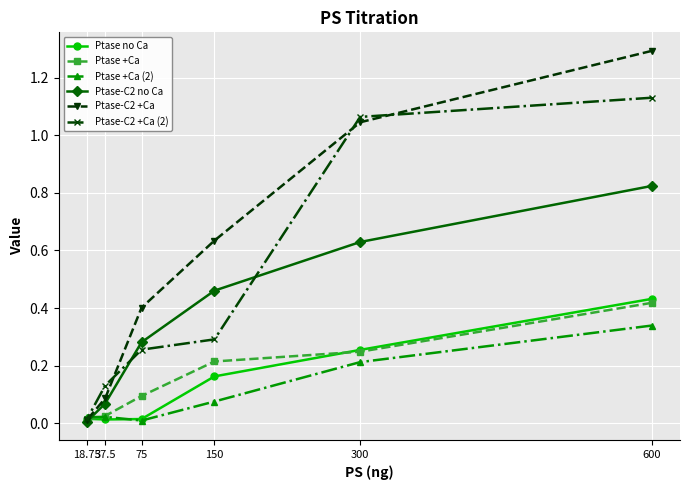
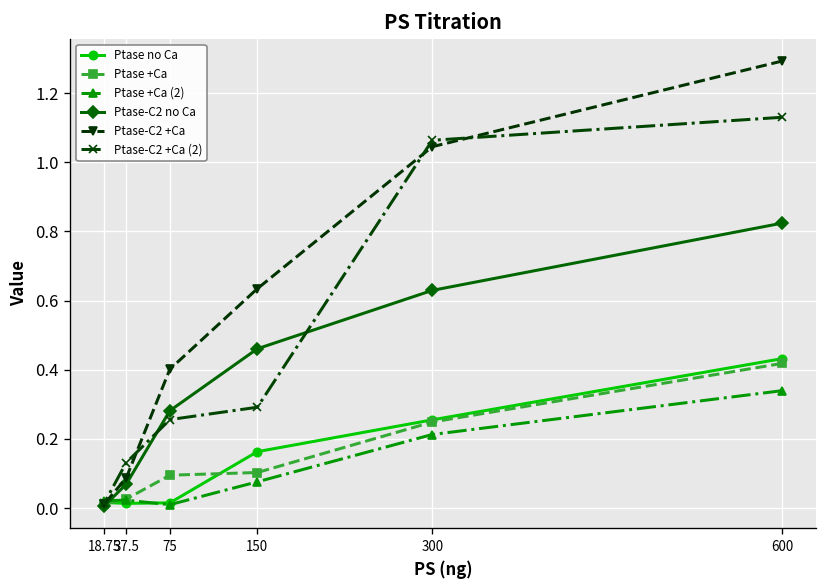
  {
    "Ptase +Ca": {
      "75": 0.10,
-     "150": 0.22,
+     "150": 0.10,
      "600": 0.42
    }
  }
